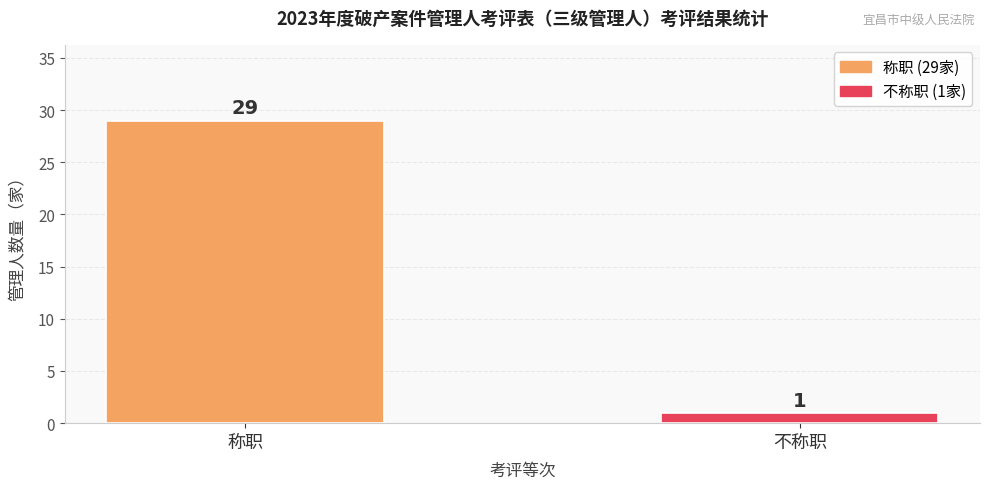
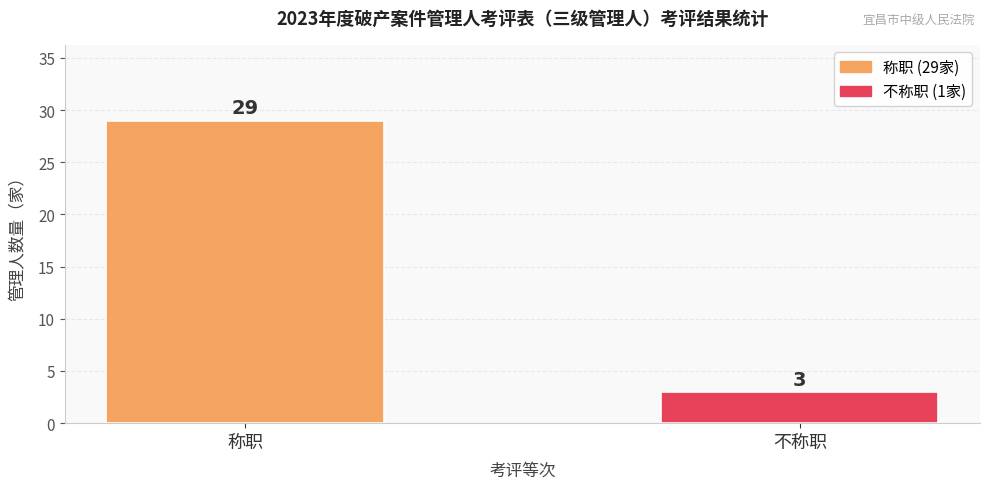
  {
    "称职": 29,
-   "不称职": 1
+   "不称职": 3
  }
